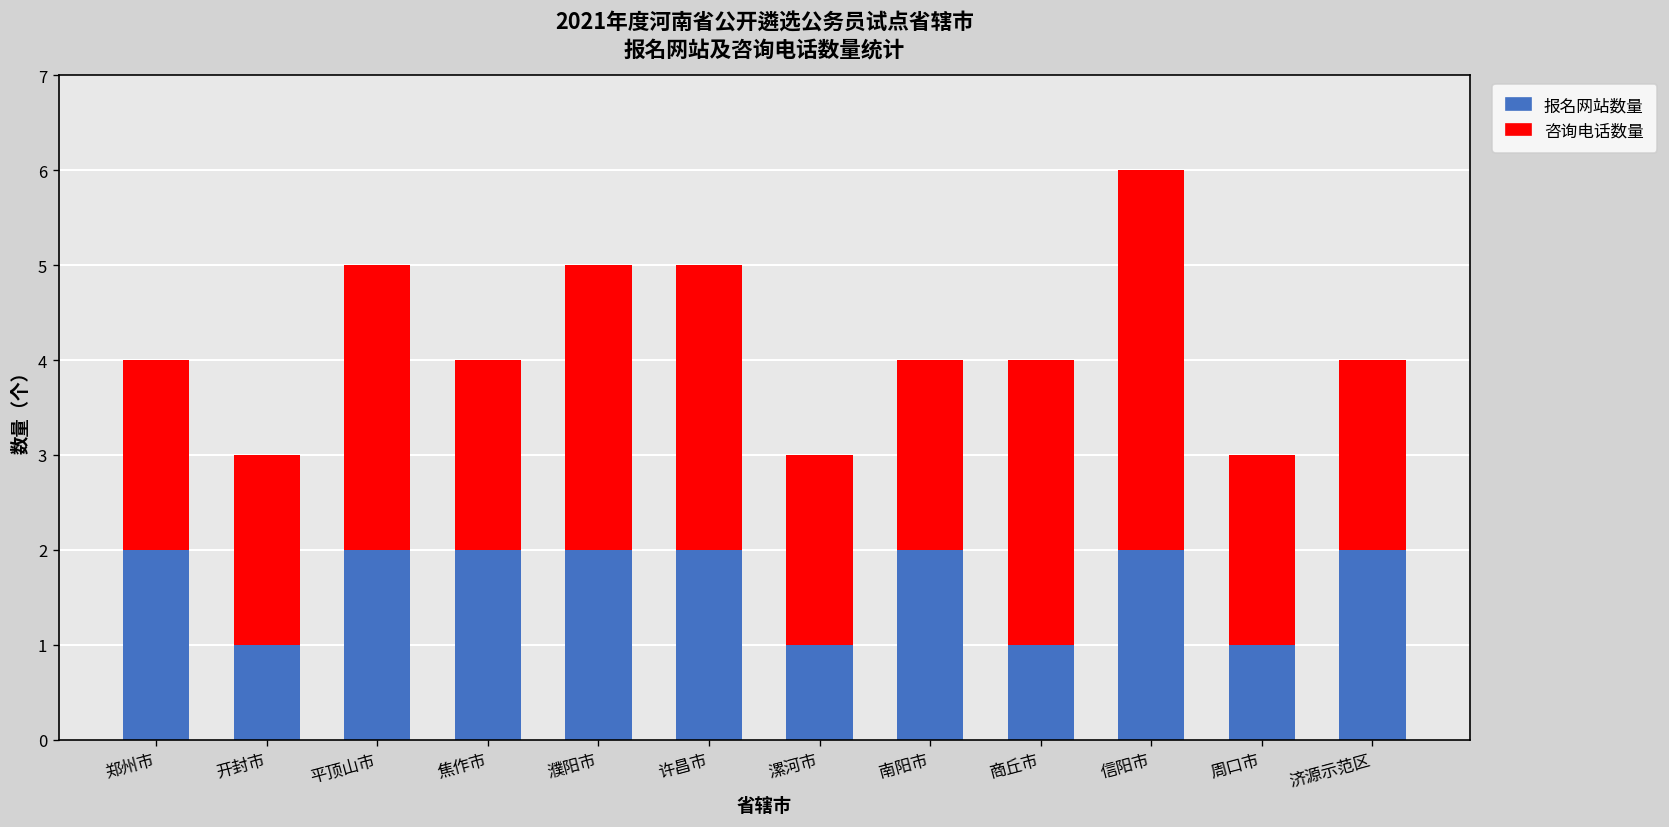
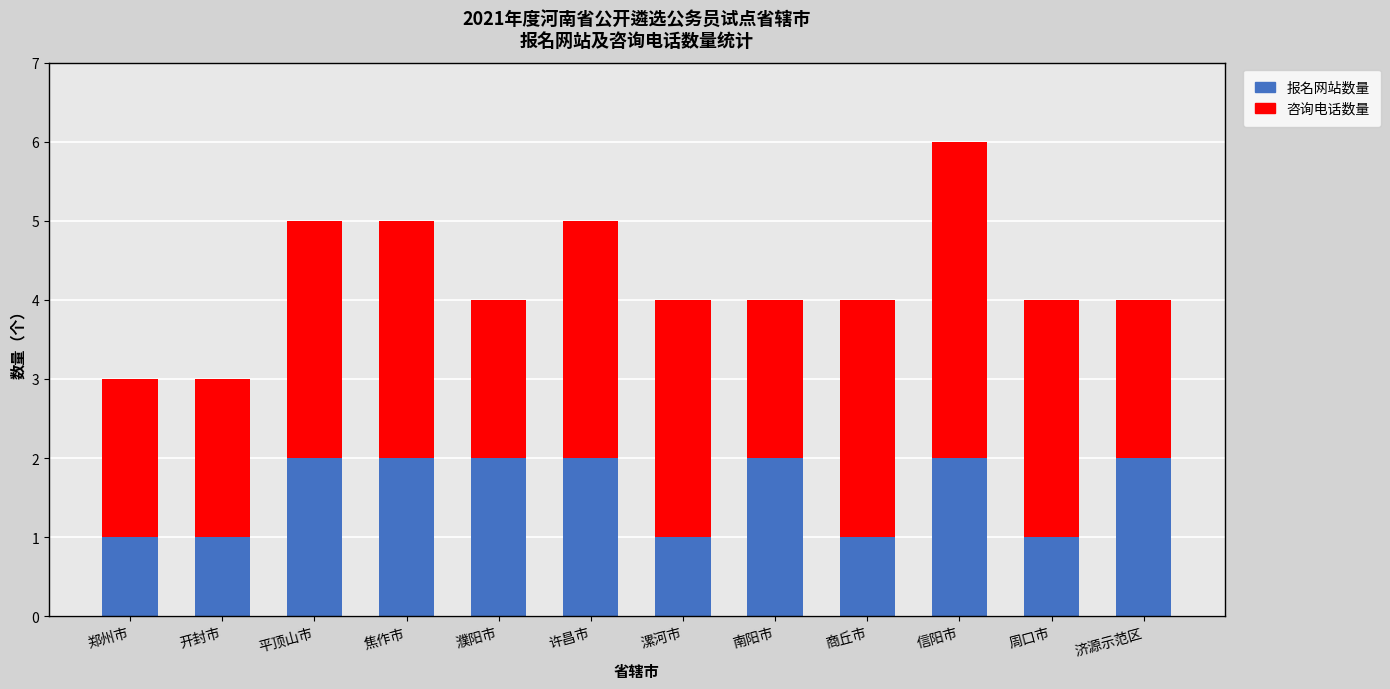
  {
    "报名网站数量": {
-     "郑州市": 2,
+     "郑州市": 1,
      "开封市": 1,
      "平顶山市": 2,
      "焦作市": 2,
      "濮阳市": 2,
      "许昌市": 2,
      "漯河市": 1,
      "南阳市": 2,
      "商丘市": 1,
      "信阳市": 2,
      "周口市": 1,
      "济源示范区": 2
    },
    "咨询电话数量": {
      "郑州市": 2,
      "开封市": 2,
      "平顶山市": 3,
-     "焦作市": 2,
-     "濮阳市": 3,
+     "焦作市": 3,
+     "濮阳市": 2,
      "许昌市": 3,
-     "漯河市": 2,
+     "漯河市": 3,
      "南阳市": 2,
      "商丘市": 3,
      "信阳市": 4,
-     "周口市": 2,
+     "周口市": 3,
      "济源示范区": 2
    }
  }
